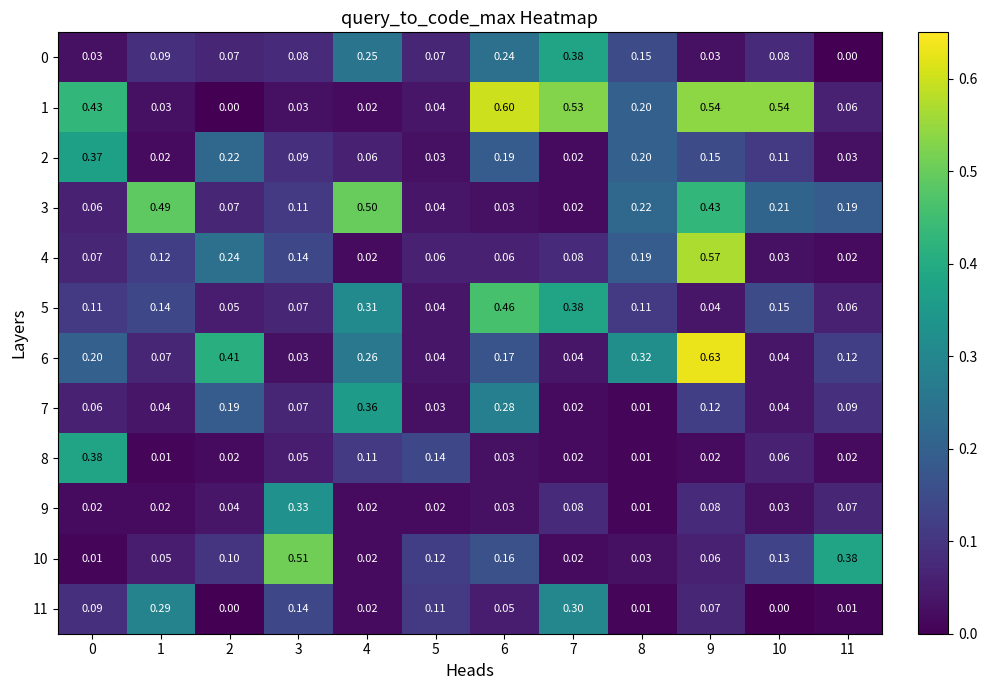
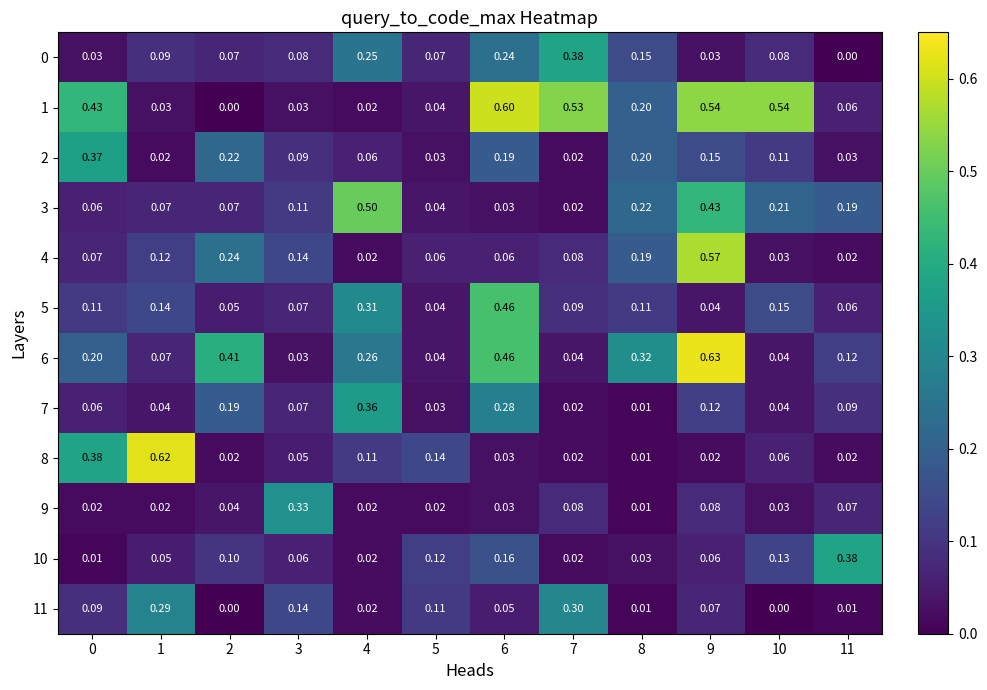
  {
    "0": {
      "0": 0.03,
      "1": 0.09,
      "2": 0.07,
      "3": 0.08,
      "4": 0.25,
      "5": 0.07,
      "6": 0.24,
      "7": 0.38,
      "8": 0.15,
      "9": 0.03,
      "10": 0.08,
      "11": 0.00
    },
    "1": {
      "0": 0.43,
      "1": 0.03,
      "2": 0.00,
      "3": 0.03,
      "4": 0.02,
      "5": 0.04,
      "6": 0.60,
      "7": 0.53,
      "8": 0.20,
      "9": 0.54,
      "10": 0.54,
      "11": 0.06
    },
    "2": {
      "0": 0.37,
      "1": 0.02,
      "2": 0.22,
      "3": 0.09,
      "4": 0.06,
      "5": 0.03,
      "6": 0.19,
      "7": 0.02,
      "8": 0.20,
      "9": 0.15,
      "10": 0.11,
      "11": 0.03
    },
    "3": {
      "0": 0.06,
-     "1": 0.49,
+     "1": 0.07,
      "2": 0.07,
      "3": 0.11,
      "4": 0.50,
      "5": 0.04,
      "6": 0.03,
      "7": 0.02,
      "8": 0.22,
      "9": 0.43,
      "10": 0.21,
      "11": 0.19
    },
    "4": {
      "0": 0.07,
      "1": 0.12,
      "2": 0.24,
      "3": 0.14,
      "4": 0.02,
      "5": 0.06,
      "6": 0.06,
      "7": 0.08,
      "8": 0.19,
      "9": 0.57,
      "10": 0.03,
      "11": 0.02
    },
    "5": {
      "0": 0.11,
      "1": 0.14,
      "2": 0.05,
      "3": 0.07,
      "4": 0.31,
      "5": 0.04,
      "6": 0.46,
-     "7": 0.38,
+     "7": 0.09,
      "8": 0.11,
      "9": 0.04,
      "10": 0.15,
      "11": 0.06
    },
    "6": {
      "0": 0.20,
      "1": 0.07,
      "2": 0.41,
      "3": 0.03,
      "4": 0.26,
      "5": 0.04,
-     "6": 0.17,
+     "6": 0.46,
      "7": 0.04,
      "8": 0.32,
      "9": 0.63,
      "10": 0.04,
      "11": 0.12
    },
    "7": {
      "0": 0.06,
      "1": 0.04,
      "2": 0.19,
      "3": 0.07,
      "4": 0.36,
      "5": 0.03,
      "6": 0.28,
      "7": 0.02,
      "8": 0.01,
      "9": 0.12,
      "10": 0.04,
      "11": 0.09
    },
    "8": {
      "0": 0.38,
-     "1": 0.01,
+     "1": 0.62,
      "2": 0.02,
      "3": 0.05,
      "4": 0.11,
      "5": 0.14,
      "6": 0.03,
      "7": 0.02,
      "8": 0.01,
      "9": 0.02,
      "10": 0.06,
      "11": 0.02
    },
    "9": {
      "0": 0.02,
      "1": 0.02,
      "2": 0.04,
      "3": 0.33,
      "4": 0.02,
      "5": 0.02,
      "6": 0.03,
      "7": 0.08,
      "8": 0.01,
      "9": 0.08,
      "10": 0.03,
      "11": 0.07
    },
    "10": {
      "0": 0.01,
      "1": 0.05,
      "2": 0.10,
-     "3": 0.51,
+     "3": 0.06,
      "4": 0.02,
      "5": 0.12,
      "6": 0.16,
      "7": 0.02,
      "8": 0.03,
      "9": 0.06,
      "10": 0.13,
      "11": 0.38
    },
    "11": {
      "0": 0.09,
      "1": 0.29,
      "2": 0.00,
      "3": 0.14,
      "4": 0.02,
      "5": 0.11,
      "6": 0.05,
      "7": 0.30,
      "8": 0.01,
      "9": 0.07,
      "10": 0.00,
      "11": 0.01
    }
  }
